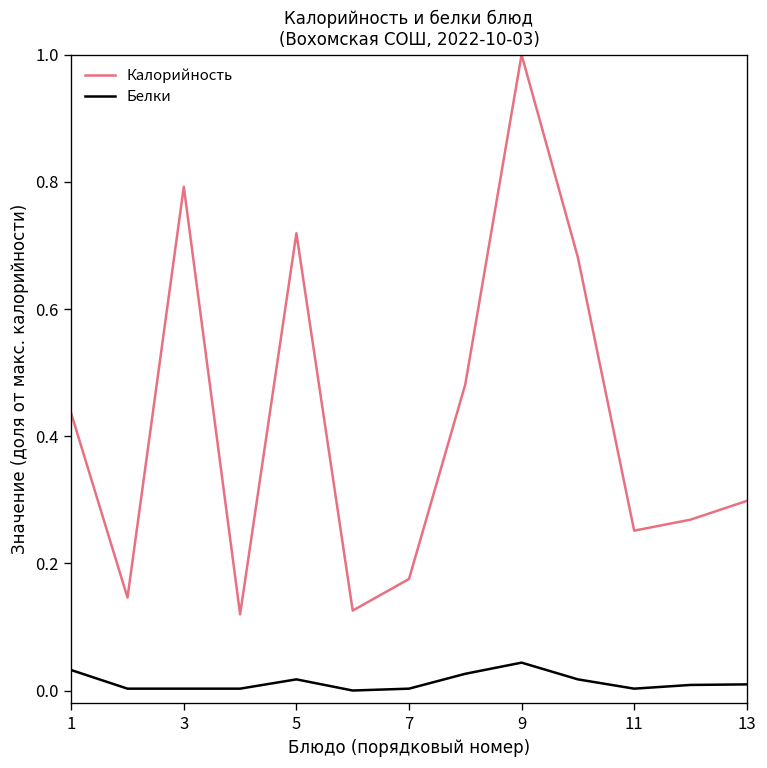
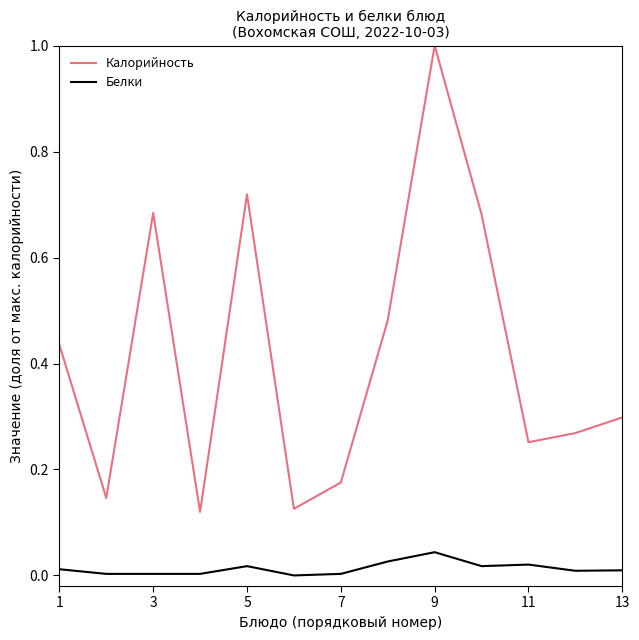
  {
    "Калорийность": {
      "1": 0.44,
-     "3": 0.79,
+     "3": 0.68,
      "5": 0.72,
      "7": 0.18,
      "9": 1.00,
      "11": 0.25,
      "13": 0.30
    },
    "Белки": {
-     "1": 0.03,
+     "1": 0.01,
      "3": 0.00,
      "5": 0.02,
      "7": 0.00,
      "9": 0.04,
-     "11": 0.00,
+     "11": 0.02,
      "13": 0.01
    }
  }
